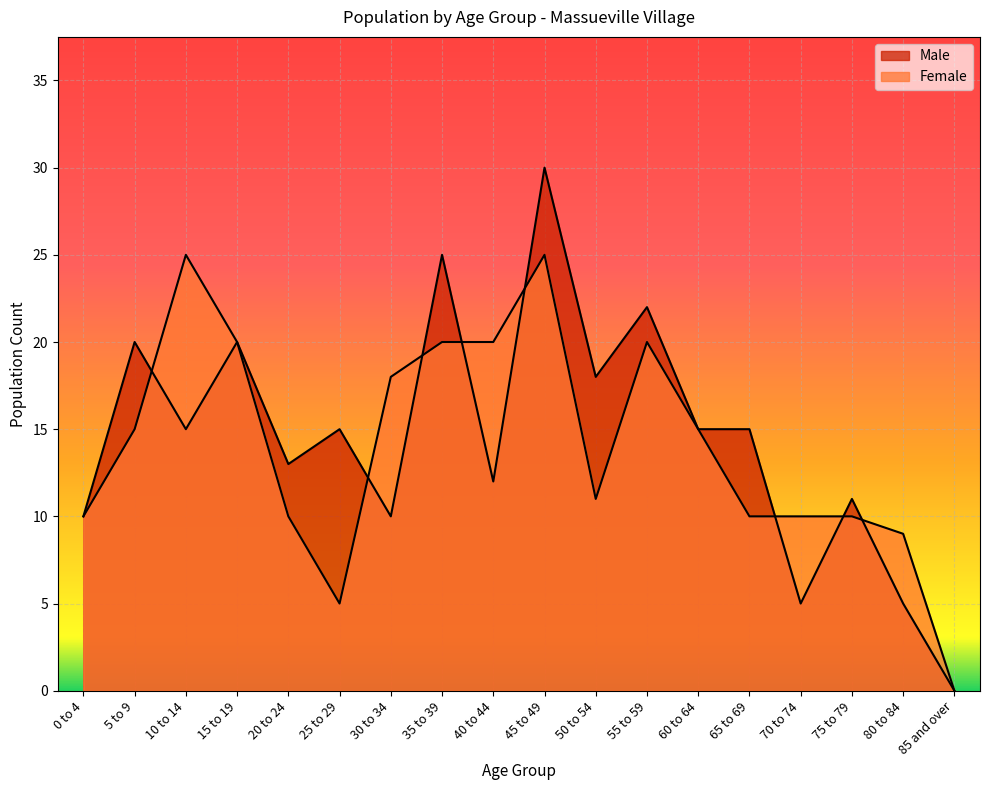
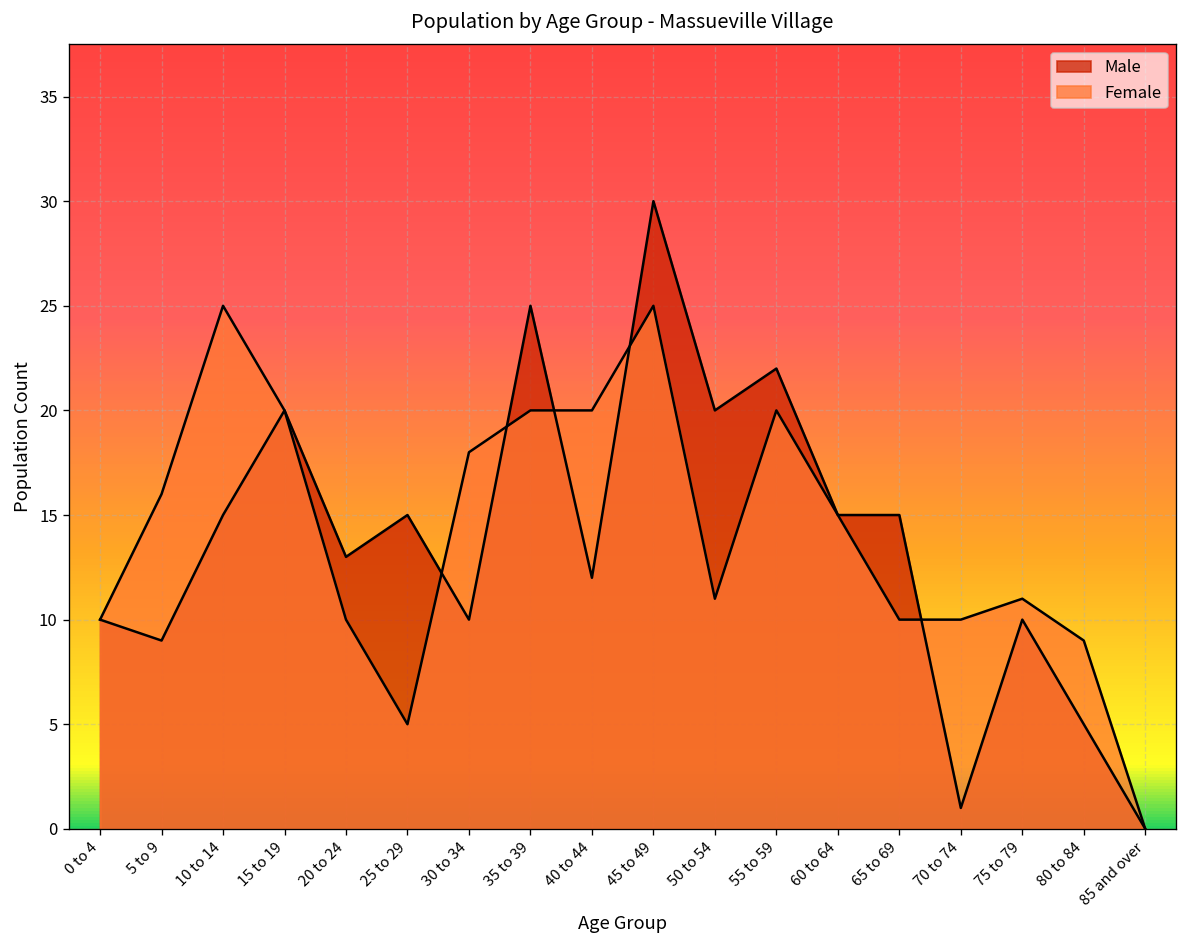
  {
    "Male": {
-     "5 to 9": 20,
+     "5 to 9": 9,
      "10 to 14": 15,
      "20 to 24": 13,
      "25 to 29": 15,
      "30 to 34": 10,
      "35 to 39": 25,
      "40 to 44": 12,
      "45 to 49": 30,
-     "50 to 54": 18,
+     "50 to 54": 20,
      "55 to 59": 22,
      "65 to 69": 15,
-     "70 to 74": 5,
-     "75 to 79": 11,
+     "70 to 74": 1,
+     "75 to 79": 10,
      "80 to 84": 5
    },
    "Female": {
-     "5 to 9": 15,
+     "5 to 9": 16,
      "10 to 14": 25,
      "20 to 24": 10,
      "25 to 29": 5,
      "30 to 34": 18,
      "35 to 39": 20,
      "40 to 44": 20,
      "45 to 49": 25,
      "50 to 54": 11,
      "55 to 59": 20,
      "65 to 69": 10,
      "70 to 74": 10,
-     "75 to 79": 10,
+     "75 to 79": 11,
      "80 to 84": 9
    }
  }
